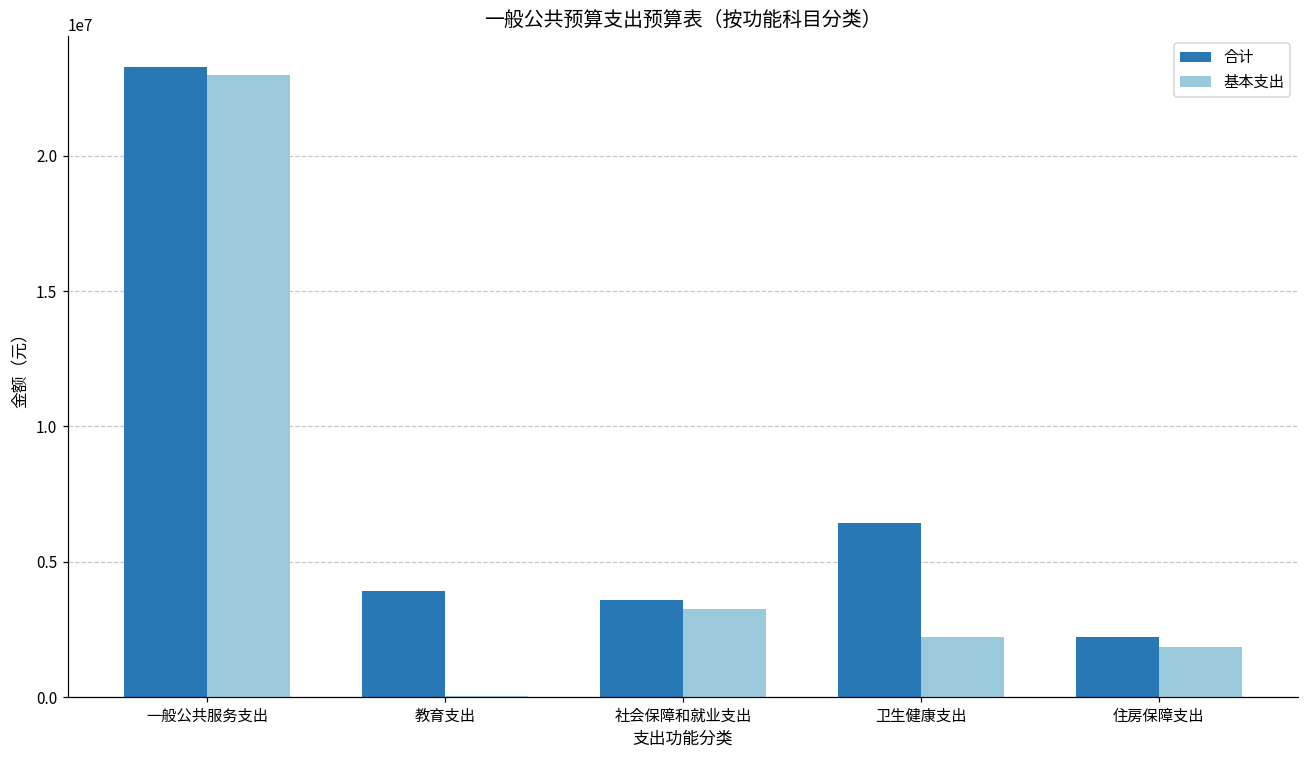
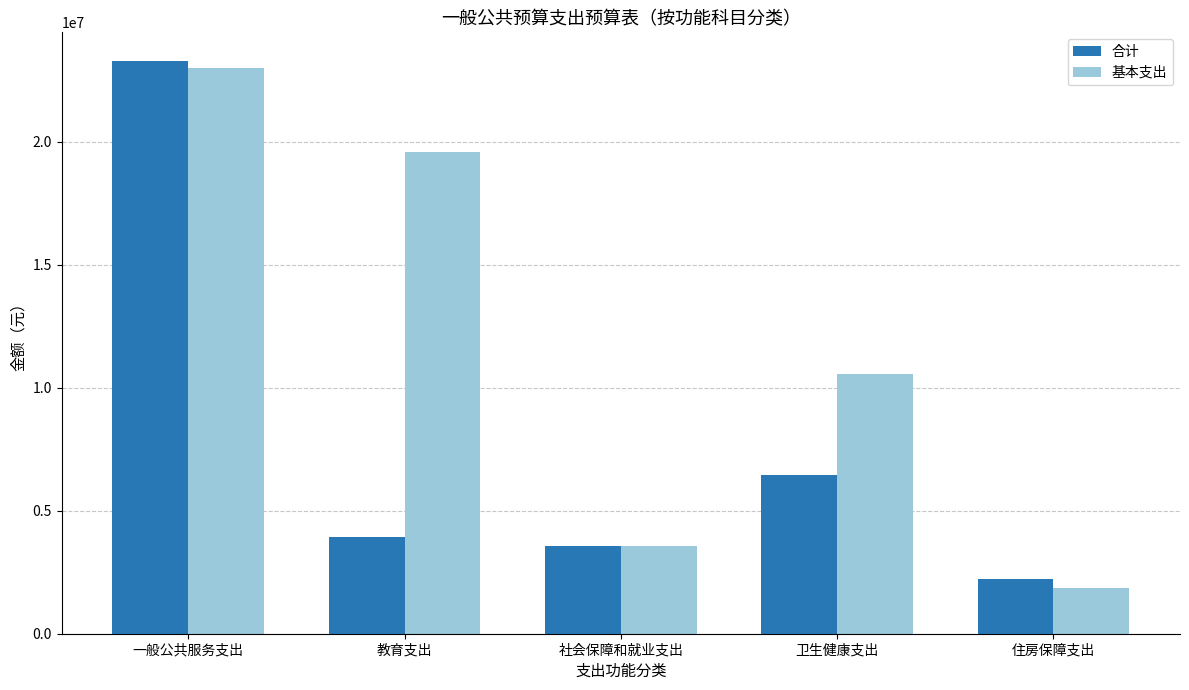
  {
    "合计": {
      "一般公共服务支出": 23300000,
      "教育支出": 3900000,
      "社会保障和就业支出": 3600000,
      "卫生健康支出": 6400000,
      "住房保障支出": 2200000
    },
    "基本支出": {
      "一般公共服务支出": 23000000,
-     "教育支出": 0,
-     "社会保障和就业支出": 3200000,
-     "卫生健康支出": 2200000,
+     "教育支出": 19600000,
+     "社会保障和就业支出": 3600000,
+     "卫生健康支出": 10500000,
      "住房保障支出": 1900000
    }
  }
